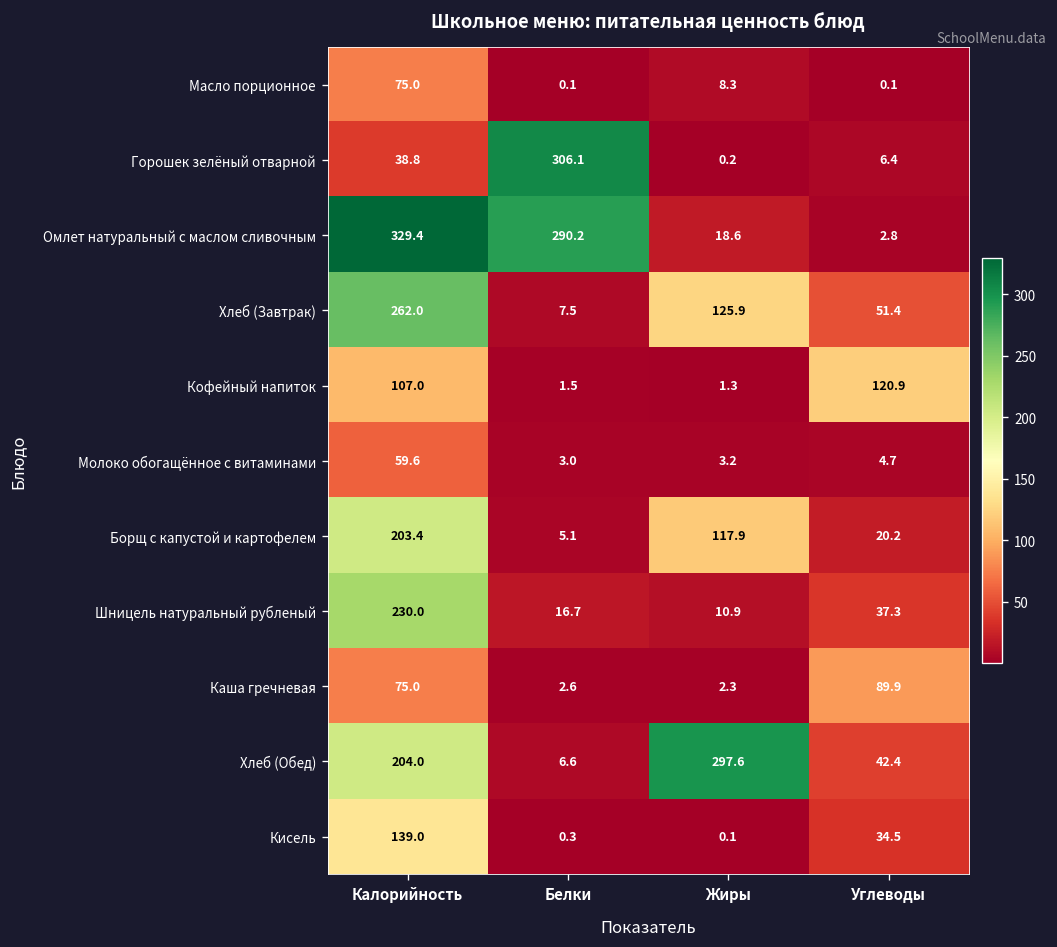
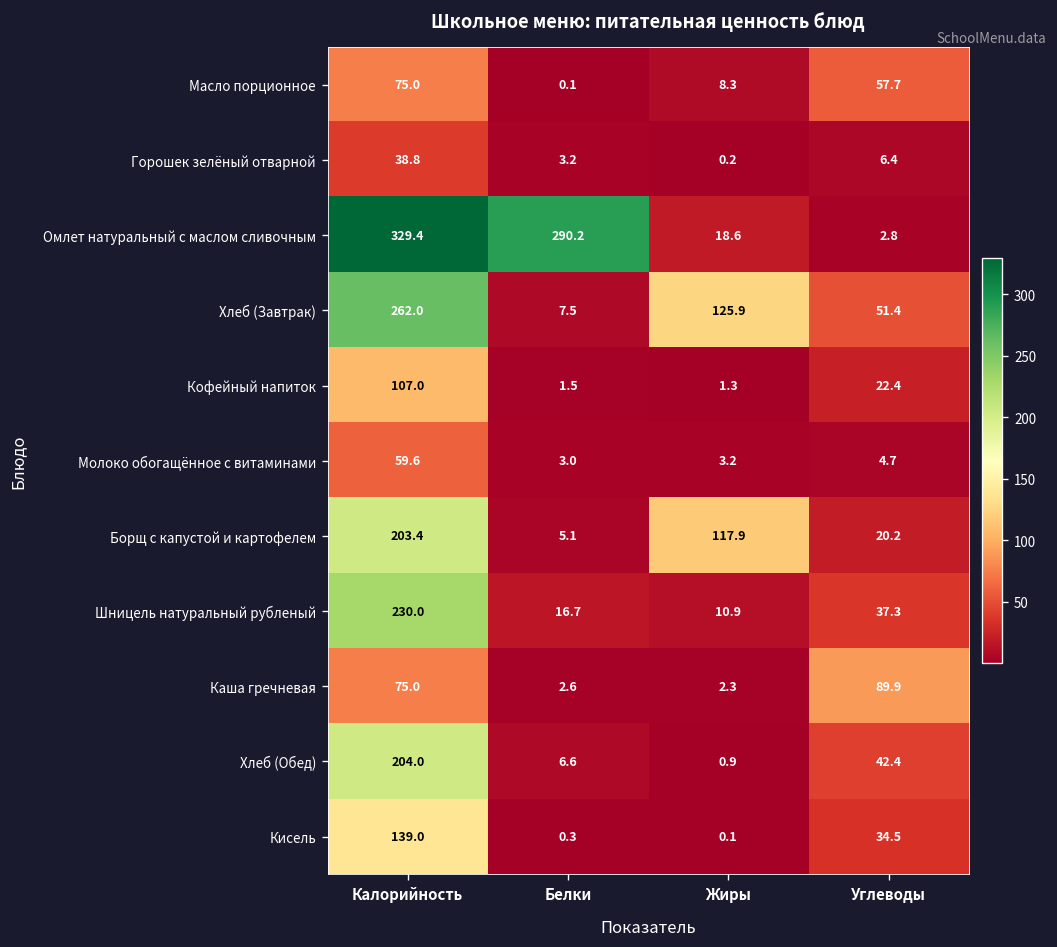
  {
    "Масло порционное": {
      "Калорийность": 75.0,
      "Белки": 0.1,
      "Жиры": 8.3,
-     "Углеводы": 0.1
+     "Углеводы": 57.7
    },
    "Горошек зелёный отварной": {
      "Калорийность": 38.8,
-     "Белки": 306.1,
+     "Белки": 3.2,
      "Жиры": 0.2,
      "Углеводы": 6.4
    },
    "Омлет натуральный с маслом сливочным": {
      "Калорийность": 329.4,
      "Белки": 290.2,
      "Жиры": 18.6,
      "Углеводы": 2.8
    },
    "Хлеб (Завтрак)": {
      "Калорийность": 262.0,
      "Белки": 7.5,
      "Жиры": 125.9,
      "Углеводы": 51.4
    },
    "Кофейный напиток": {
      "Калорийность": 107.0,
      "Белки": 1.5,
      "Жиры": 1.3,
-     "Углеводы": 120.9
+     "Углеводы": 22.4
    },
    "Молоко обогащённое с витаминами": {
      "Калорийность": 59.6,
      "Белки": 3.0,
      "Жиры": 3.2,
      "Углеводы": 4.7
    },
    "Борщ с капустой и картофелем": {
      "Калорийность": 203.4,
      "Белки": 5.1,
      "Жиры": 117.9,
      "Углеводы": 20.2
    },
    "Шницель натуральный рубленый": {
      "Калорийность": 230.0,
      "Белки": 16.7,
      "Жиры": 10.9,
      "Углеводы": 37.3
    },
    "Каша гречневая": {
      "Калорийность": 75.0,
      "Белки": 2.6,
      "Жиры": 2.3,
      "Углеводы": 89.9
    },
    "Хлеб (Обед)": {
      "Калорийность": 204.0,
      "Белки": 6.6,
-     "Жиры": 297.6,
+     "Жиры": 0.9,
      "Углеводы": 42.4
    },
    "Кисель": {
      "Калорийность": 139.0,
      "Белки": 0.3,
      "Жиры": 0.1,
      "Углеводы": 34.5
    }
  }
